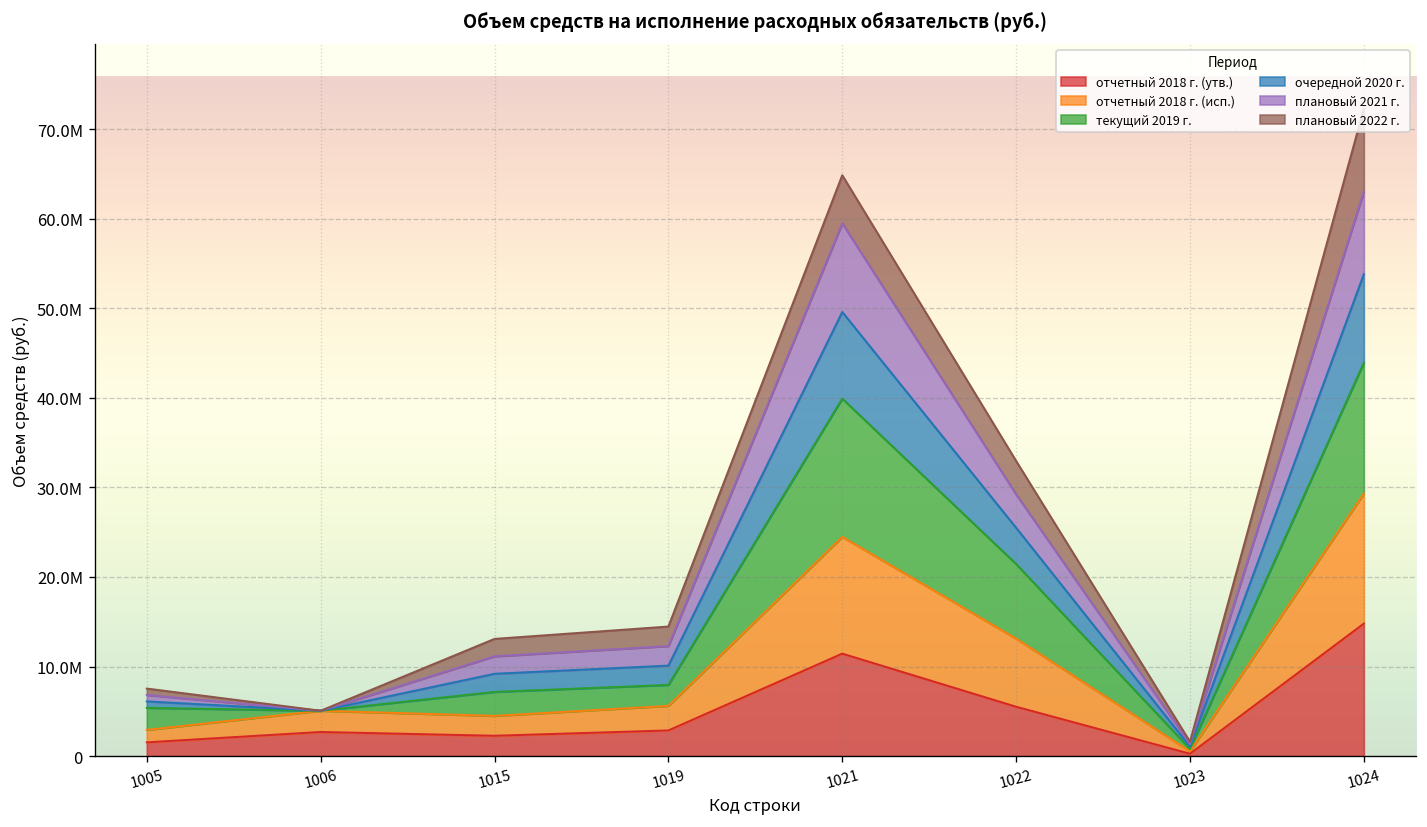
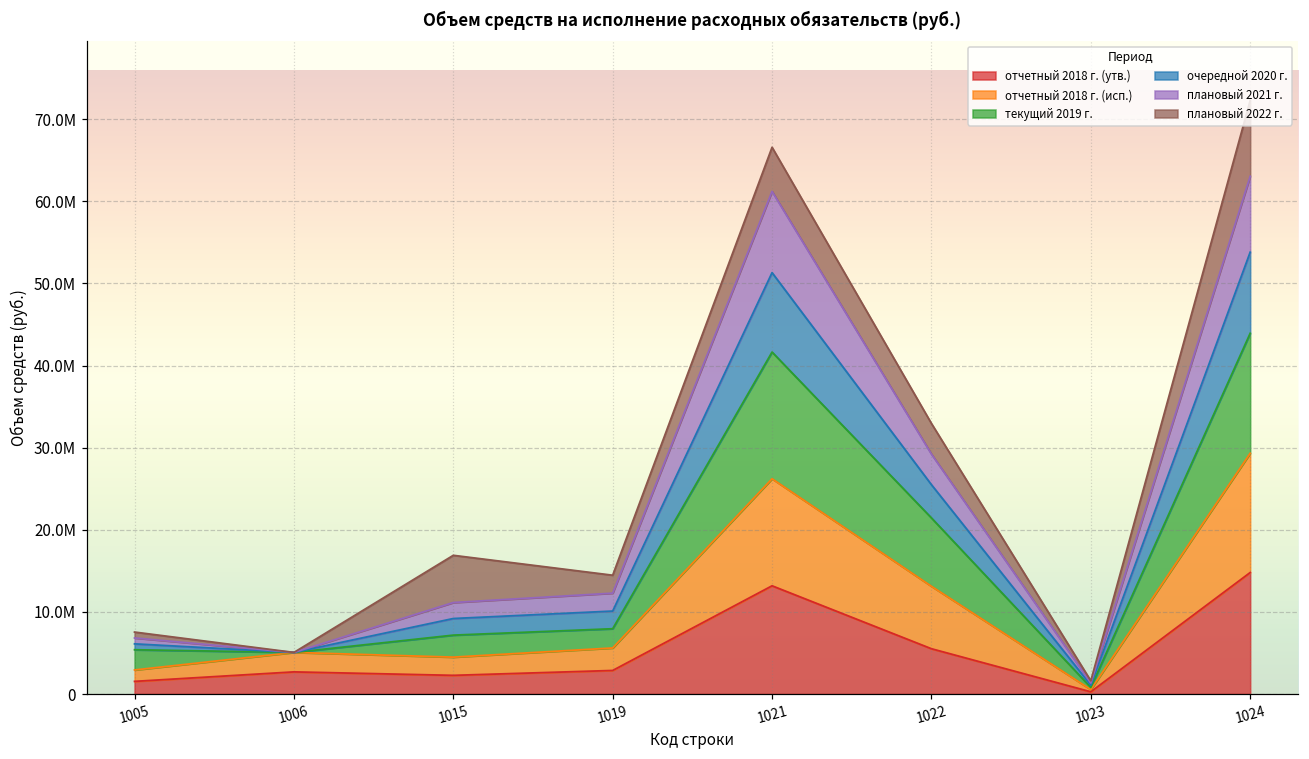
  {
    "отчетный 2018 г. (утв.)": {
      "1005": 2000000,
      "1006": 3000000,
      "1015": 2000000,
      "1019": 3000000,
-     "1021": 11000000,
+     "1021": 13000000,
      "1022": 6000000,
      "1024": 15000000
    },
    "отчетный 2018 г. (исп.)": {
      "1005": 1000000,
      "1015": 2000000,
      "1019": 3000000,
      "1021": 13000000,
      "1022": 8000000,
      "1024": 15000000
    },
    "текущий 2019 г.": {
      "1005": 2000000,
      "1015": 3000000,
      "1019": 2000000,
      "1021": 15000000,
      "1022": 8000000,
      "1024": 15000000
    },
    "очередной 2020 г.": {
      "1005": 1000000,
      "1015": 2000000,
      "1019": 2000000,
      "1021": 10000000,
      "1022": 4000000,
      "1024": 10000000
    },
    "плановый 2021 г.": {
      "1005": 1000000,
      "1015": 2000000,
      "1019": 2000000,
      "1021": 10000000,
      "1022": 4000000,
      "1024": 9000000
    },
    "плановый 2022 г.": {
      "1005": 1000000,
-     "1015": 2000000,
+     "1015": 6000000,
      "1019": 2000000,
      "1021": 5000000,
      "1022": 4000000
    }
  }
